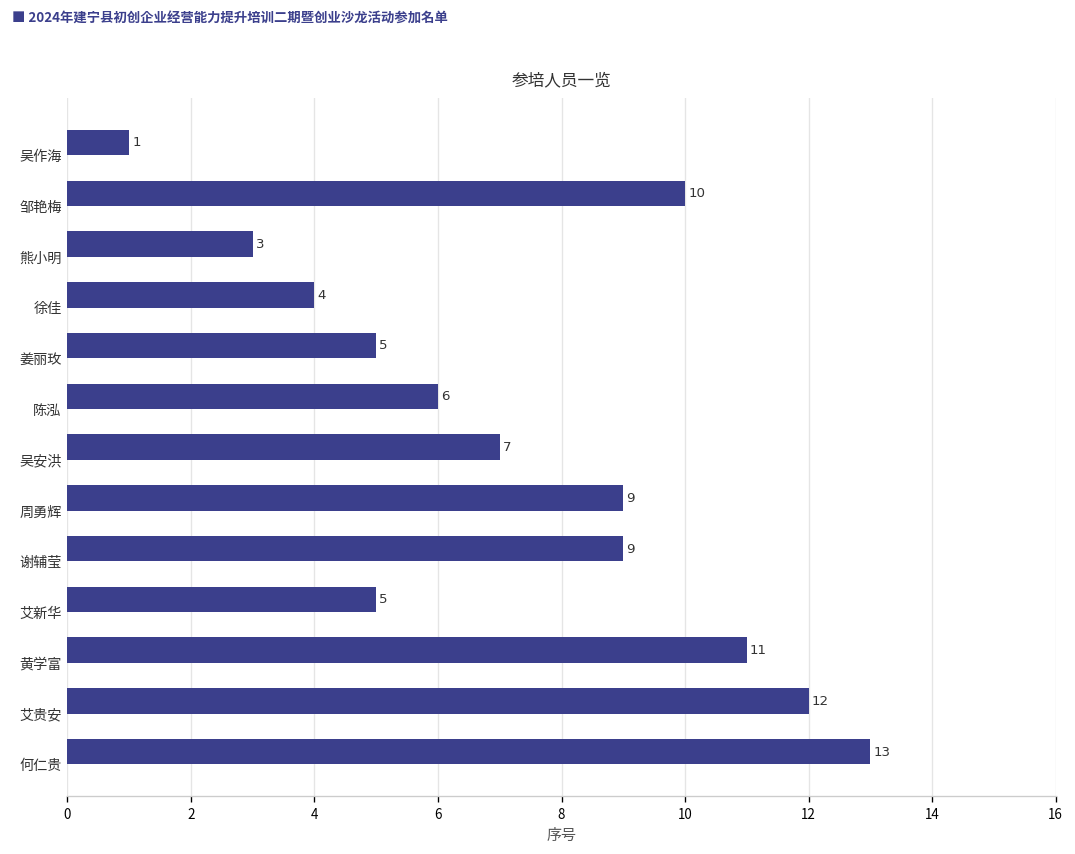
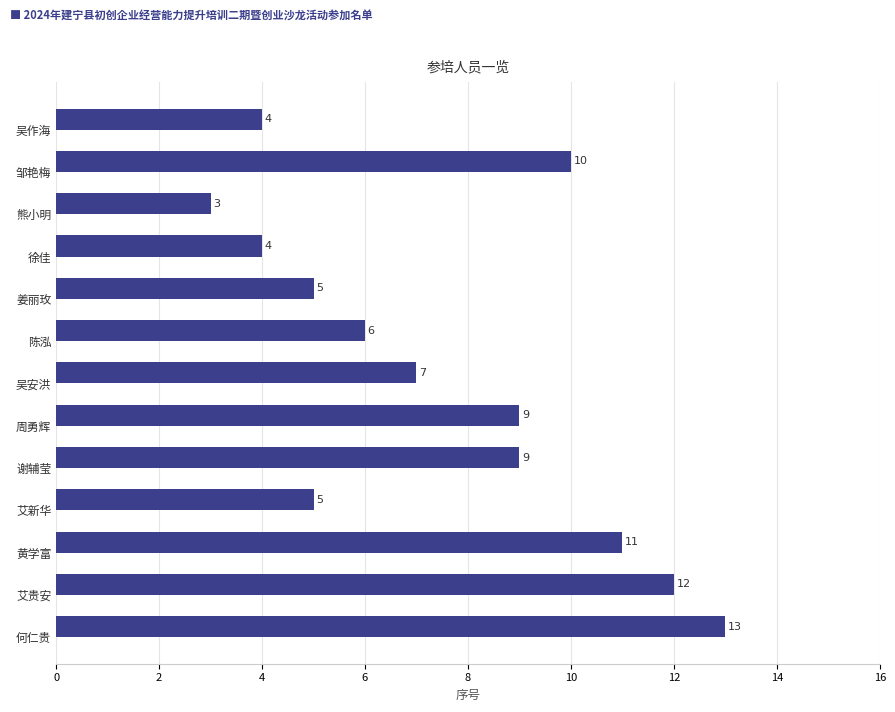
  {
-   "吴作海": 1,
+   "吴作海": 4,
    "邹艳梅": 10,
    "熊小明": 3,
    "徐佳": 4,
    "姜丽玫": 5,
    "陈泓": 6,
    "吴安洪": 7,
    "周勇辉": 9,
    "谢辅莹": 9,
    "艾新华": 5,
    "黄学富": 11,
    "艾贵安": 12,
    "何仁贵": 13
  }
